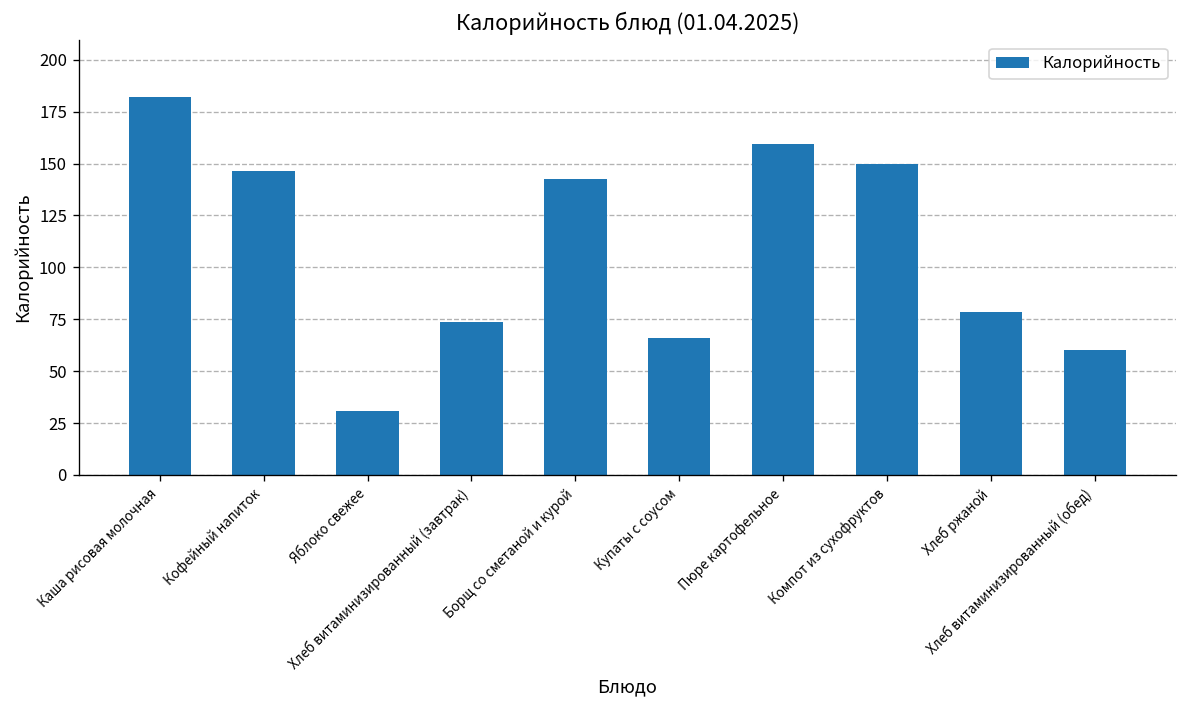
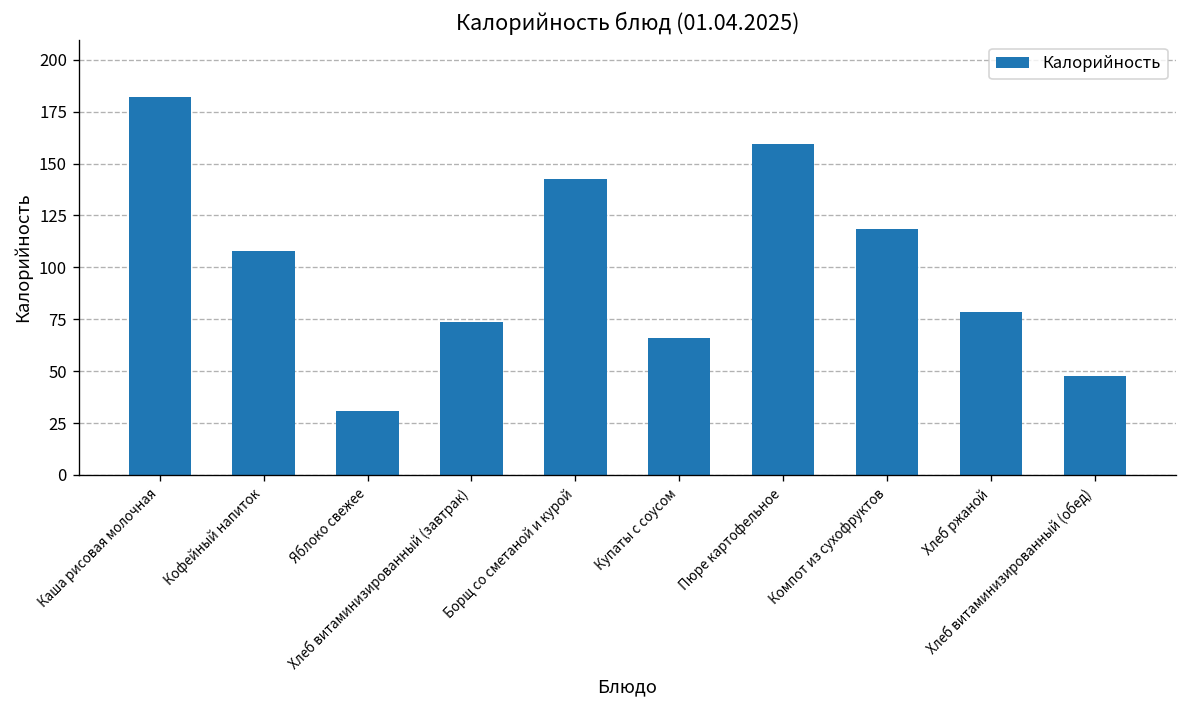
  {
    "Каша рисовая молочная": 182,
-   "Кофейный напиток": 147,
+   "Кофейный напиток": 108,
    "Яблоко свежее": 31,
    "Хлеб витаминизированный (завтрак)": 74,
    "Борщ со сметаной и курой": 143,
    "Купаты с соусом": 66,
    "Пюре картофельное": 160,
-   "Компот из сухофруктов": 150,
+   "Компот из сухофруктов": 119,
    "Хлеб ржаной": 79,
-   "Хлеб витаминизированный (обед)": 60
+   "Хлеб витаминизированный (обед)": 48
  }
